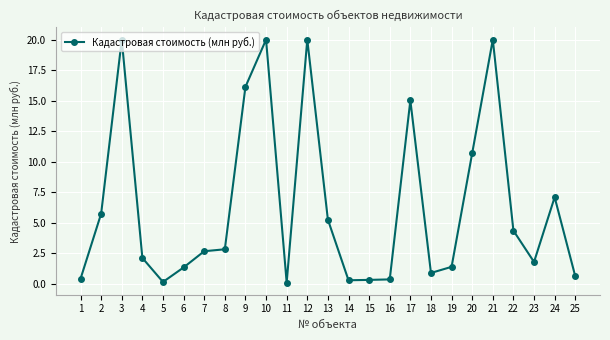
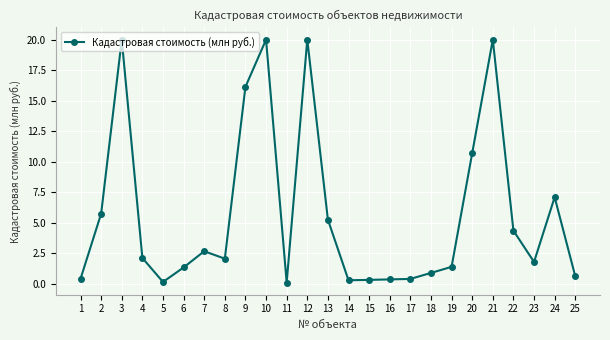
  {
    "1": 0.4,
    "2": 5.7,
    "4": 2.1,
    "5": 0.1,
    "6": 1.3,
    "7": 2.7,
-   "8": 2.8,
+   "8": 2.0,
    "9": 16.1,
    "10": 20.0,
    "11": 0.1,
    "12": 20.0,
    "13": 5.2,
    "14": 0.3,
    "15": 0.3,
    "16": 0.3,
-   "17": 15.0,
+   "17": 0.4,
    "18": 0.9,
    "19": 1.4,
    "20": 10.7,
    "21": 20.0,
    "22": 4.3,
    "23": 1.8,
    "24": 7.1,
    "25": 0.6
  }
